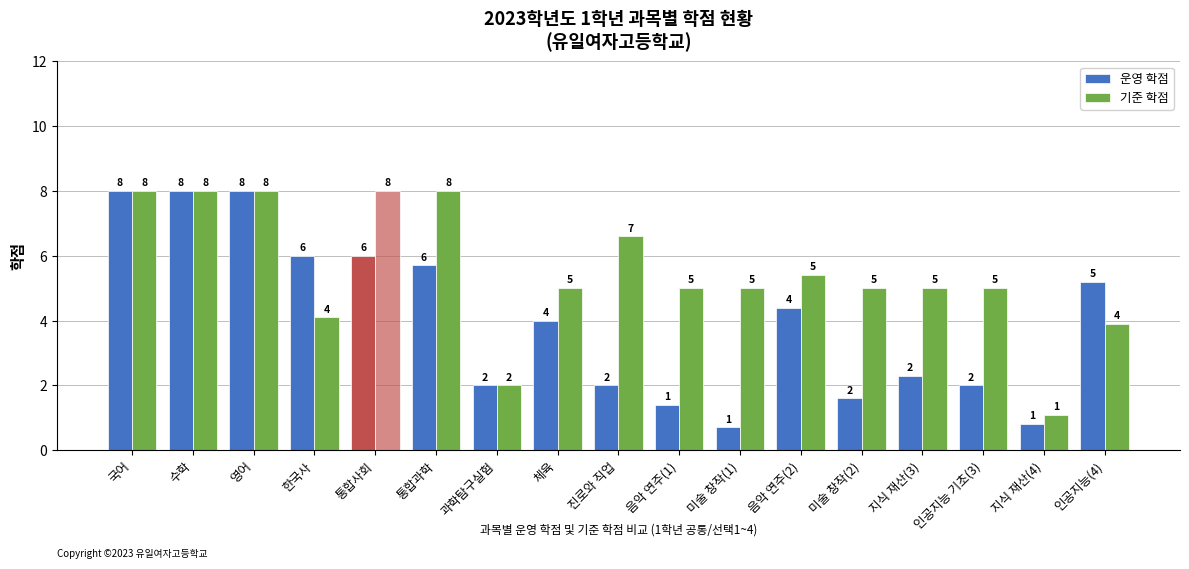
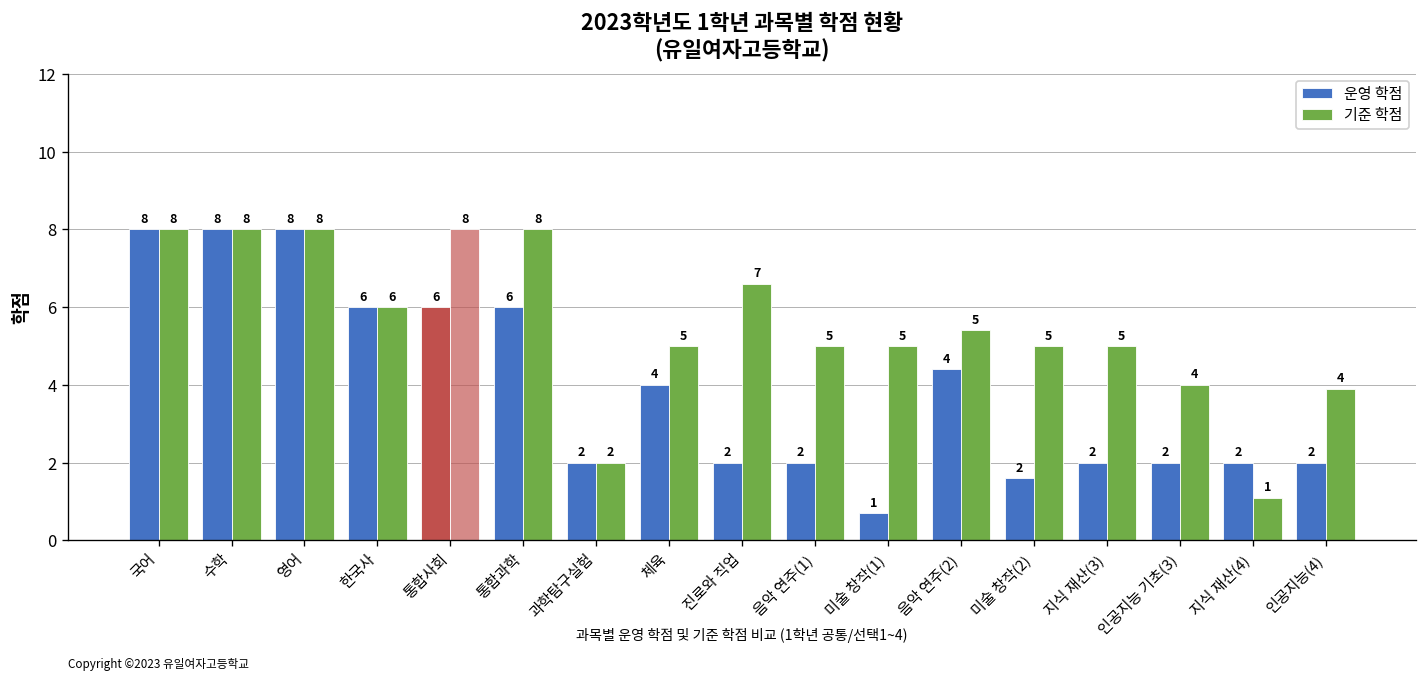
  {
    "운영 학점": {
      "국어": 8,
      "수학": 8,
      "영어": 8,
      "한국사": 6,
      "통합사회": 6,
-     "통합과학": 5.7,
+     "통합과학": 6.0,
      "과학탐구실험": 2,
      "체육": 4,
      "진로와 직업": 2,
-     "음악 연주(1)": 1,
+     "음악 연주(1)": 2,
      "미술 창작(1)": 1,
      "음악 연주(2)": 4,
      "미술 창작(2)": 2,
-     "지식 재산(3)": 2.3,
+     "지식 재산(3)": 2.0,
      "인공지능 기초(3)": 2,
-     "지식 재산(4)": 1,
-     "인공지능(4)": 5
+     "지식 재산(4)": 2,
+     "인공지능(4)": 2
    },
    "기준 학점": {
      "국어": 8,
      "수학": 8,
      "영어": 8,
-     "한국사": 4,
+     "한국사": 6,
      "통합사회": 8,
      "통합과학": 8,
      "과학탐구실험": 2,
      "체육": 5,
      "진로와 직업": 7,
      "음악 연주(1)": 5,
      "미술 창작(1)": 5,
      "음악 연주(2)": 5,
      "미술 창작(2)": 5,
      "지식 재산(3)": 5,
-     "인공지능 기초(3)": 5,
+     "인공지능 기초(3)": 4,
      "지식 재산(4)": 1,
      "인공지능(4)": 4
    }
  }
